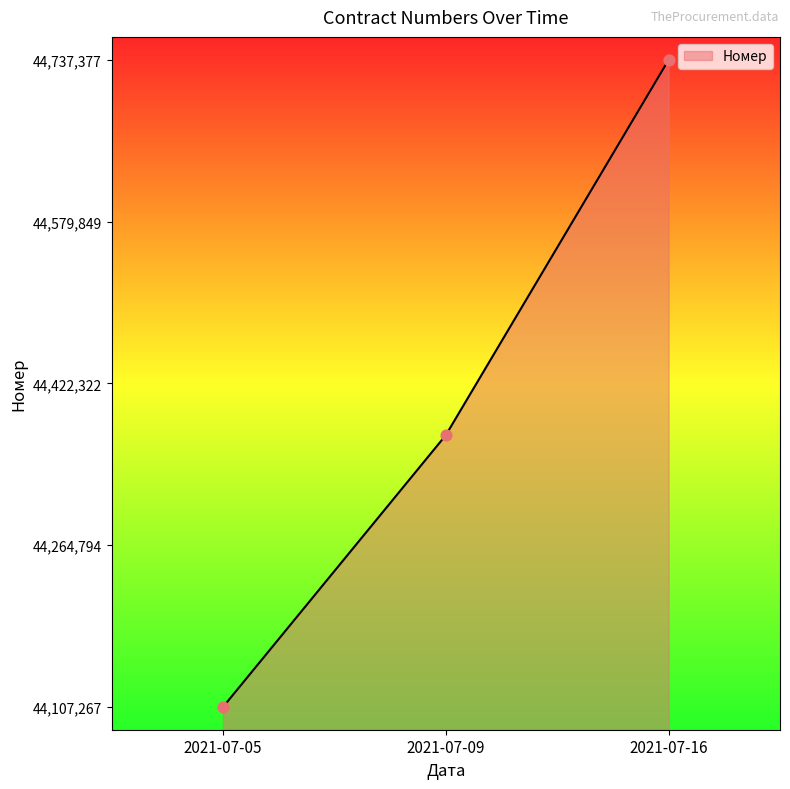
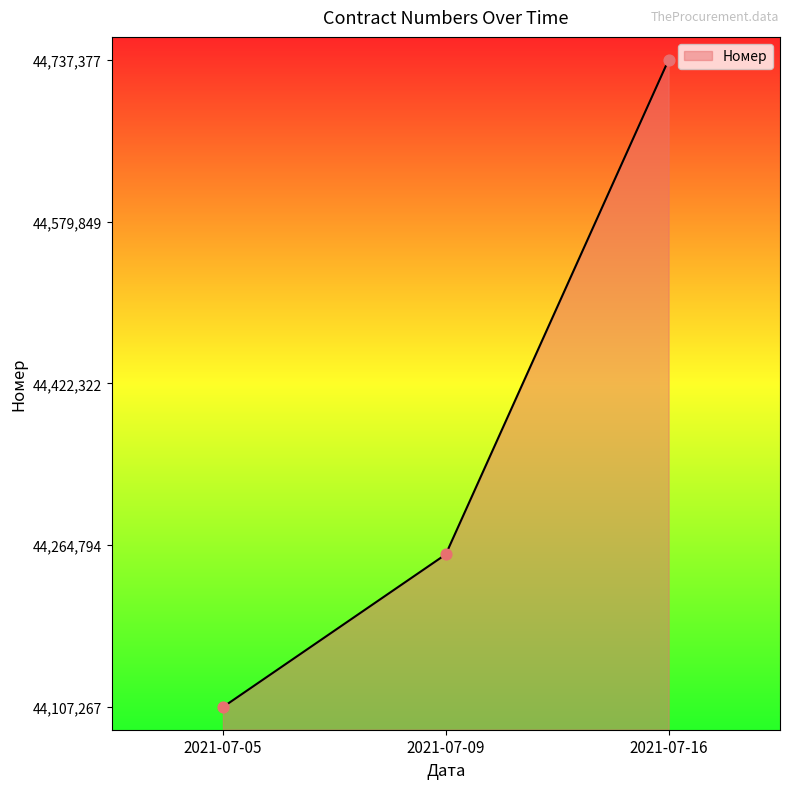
  {
    "2021-07-05": "44,107,000",
-   "2021-07-09": "44,372,000",
+   "2021-07-09": "44,256,000",
    "2021-07-16": "44,737,000"
  }
